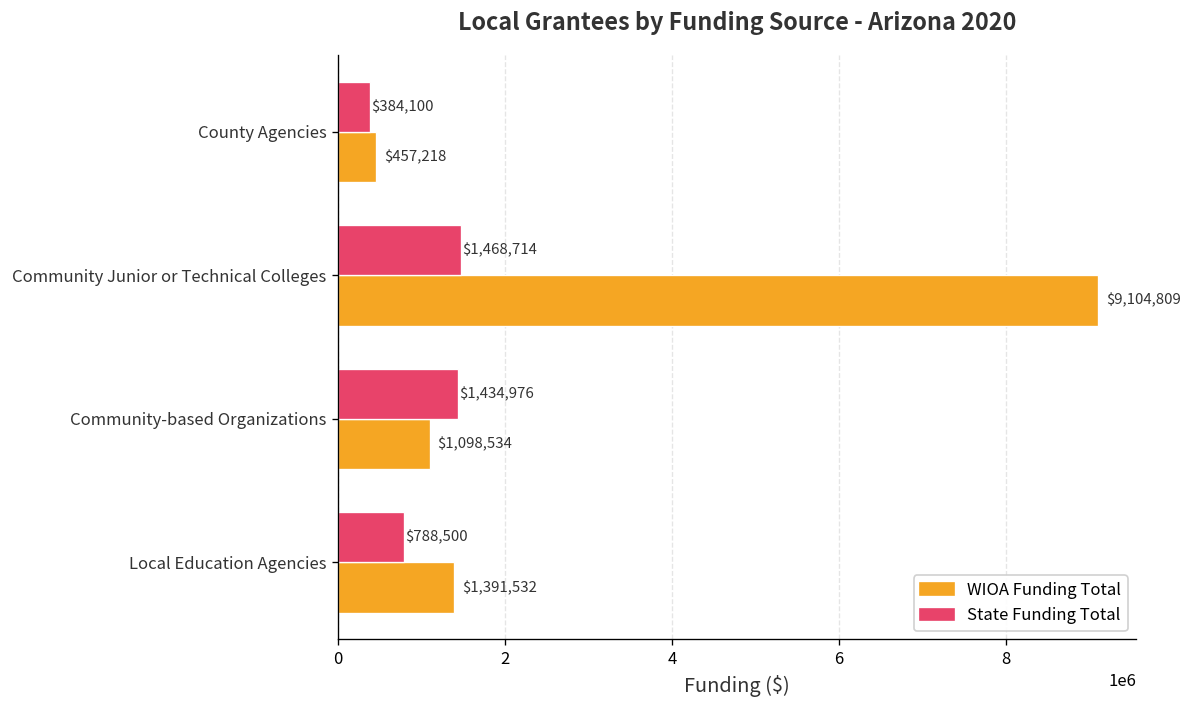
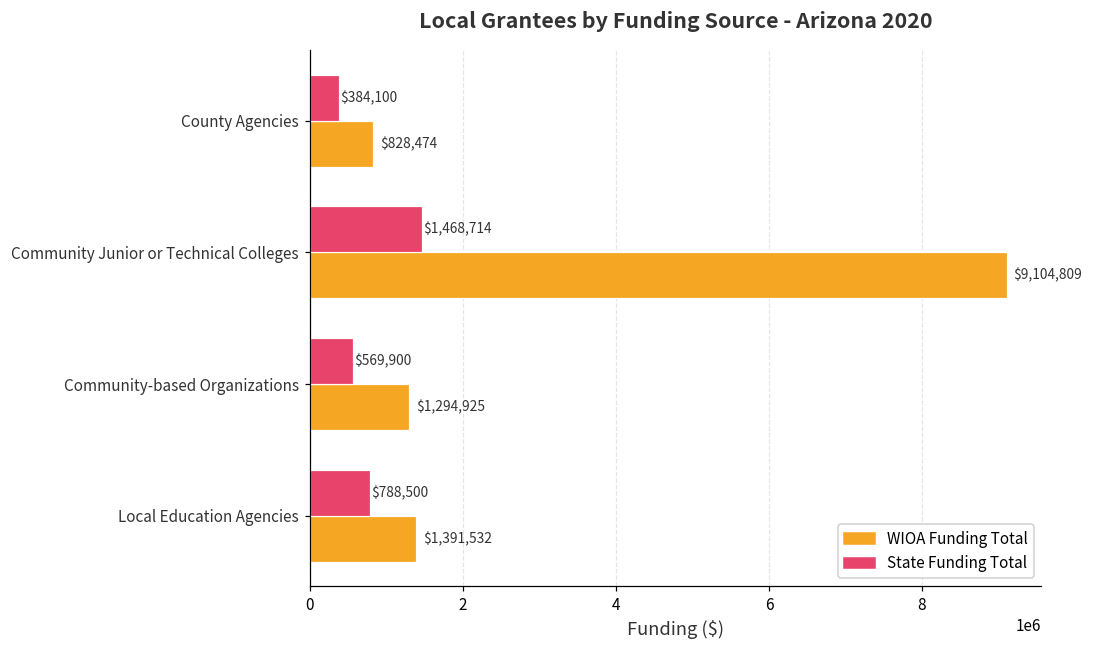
  {
    "WIOA Funding Total": {
-     "County Agencies": "$457,218",
+     "County Agencies": "$828,474",
      "Community Junior or Technical Colleges": "$9,104,809",
-     "Community-based Organizations": "$1,098,534",
+     "Community-based Organizations": "$1,294,925",
      "Local Education Agencies": "$1,391,532"
    },
    "State Funding Total": {
      "County Agencies": "$384,100",
      "Community Junior or Technical Colleges": "$1,468,714",
-     "Community-based Organizations": "$1,434,976",
+     "Community-based Organizations": "$569,900",
      "Local Education Agencies": "$788,500"
    }
  }
